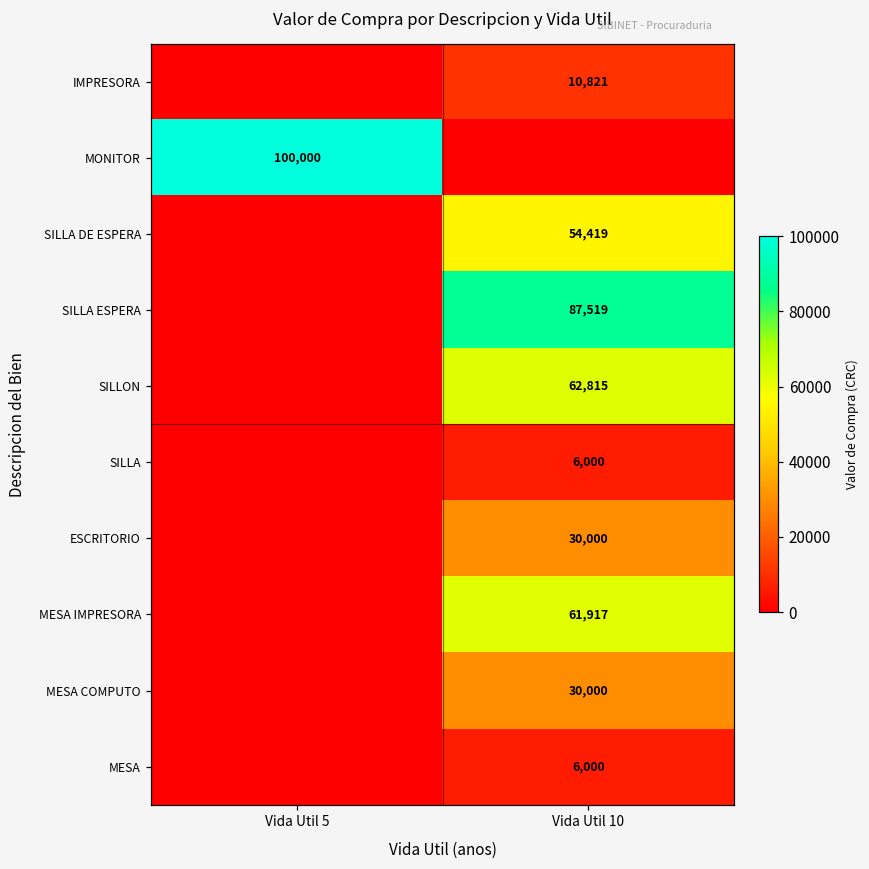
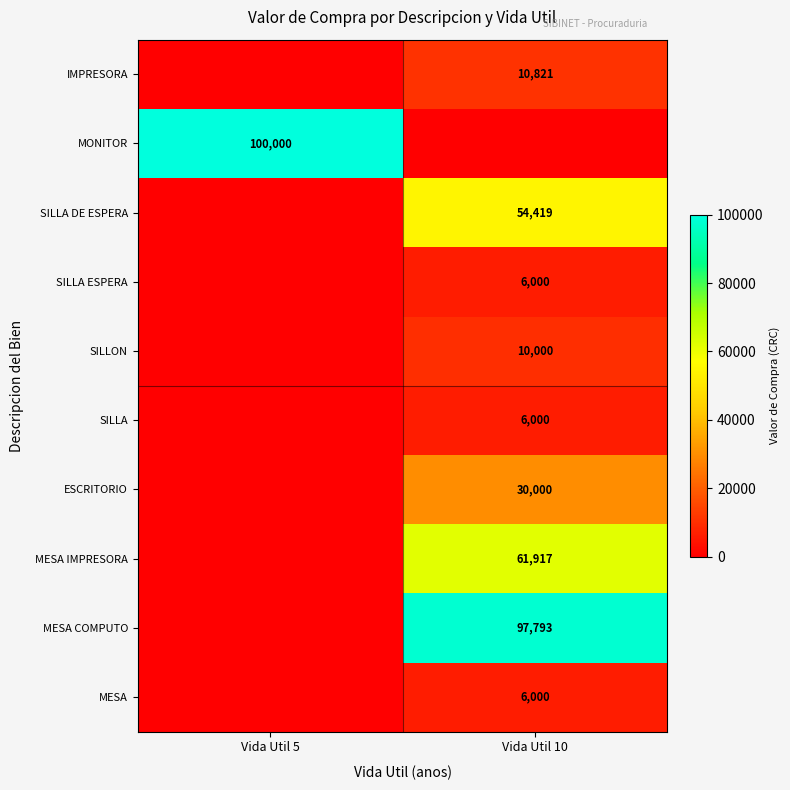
  {
    "IMPRESORA": {
      "Vida Util 10": "10,821"
    },
    "MONITOR": {
      "Vida Util 5": "100,000"
    },
    "SILLA DE ESPERA": {
      "Vida Util 10": "54,419"
    },
    "SILLA ESPERA": {
-     "Vida Util 10": "87,519"
+     "Vida Util 10": "6,000"
    },
    "SILLON": {
-     "Vida Util 10": "62,815"
+     "Vida Util 10": "10,000"
    },
    "SILLA": {
      "Vida Util 10": "6,000"
    },
    "ESCRITORIO": {
      "Vida Util 10": "30,000"
    },
    "MESA IMPRESORA": {
      "Vida Util 10": "61,917"
    },
    "MESA COMPUTO": {
-     "Vida Util 10": "30,000"
+     "Vida Util 10": "97,793"
    },
    "MESA": {
      "Vida Util 10": "6,000"
    }
  }
